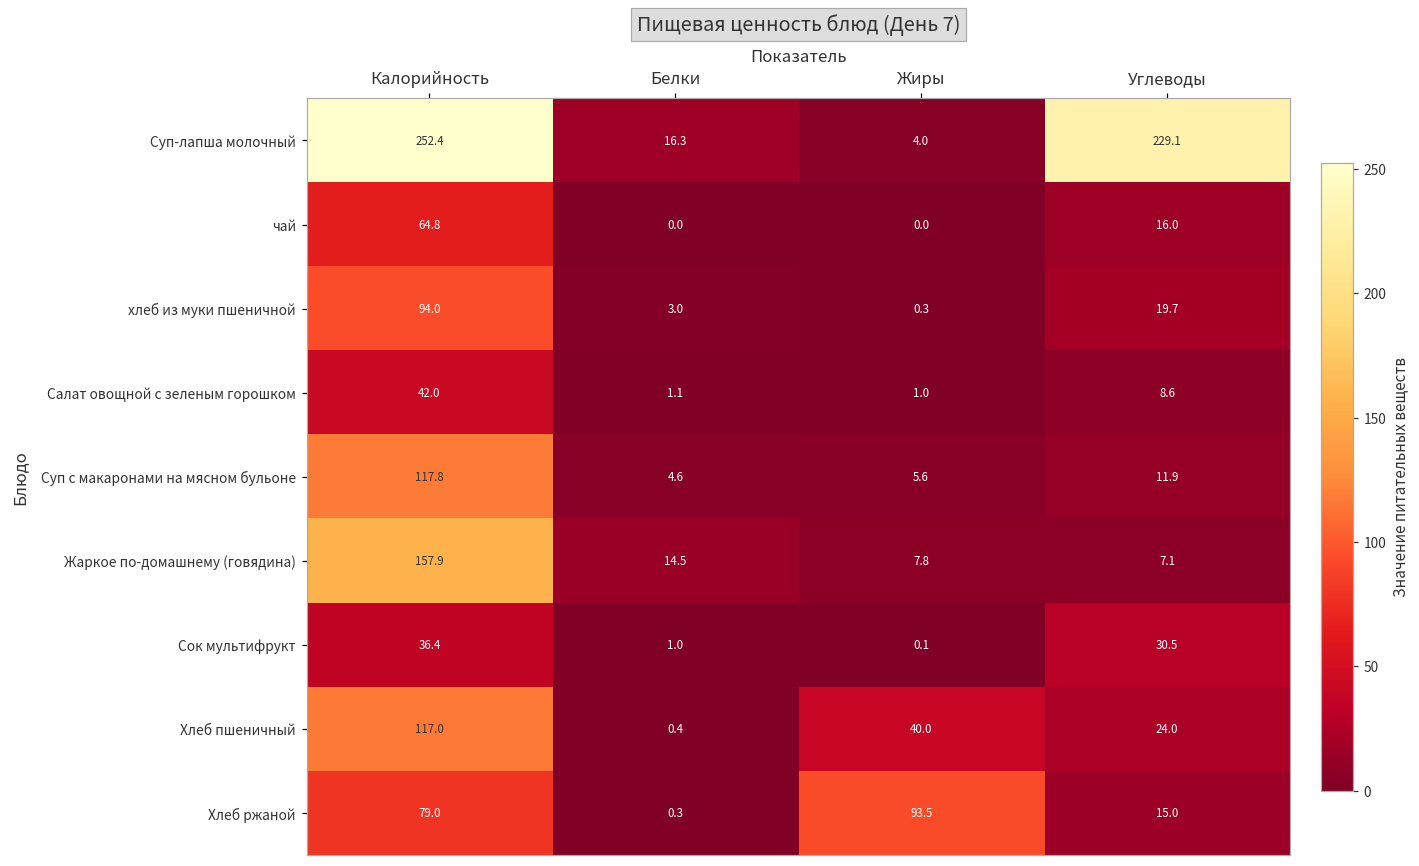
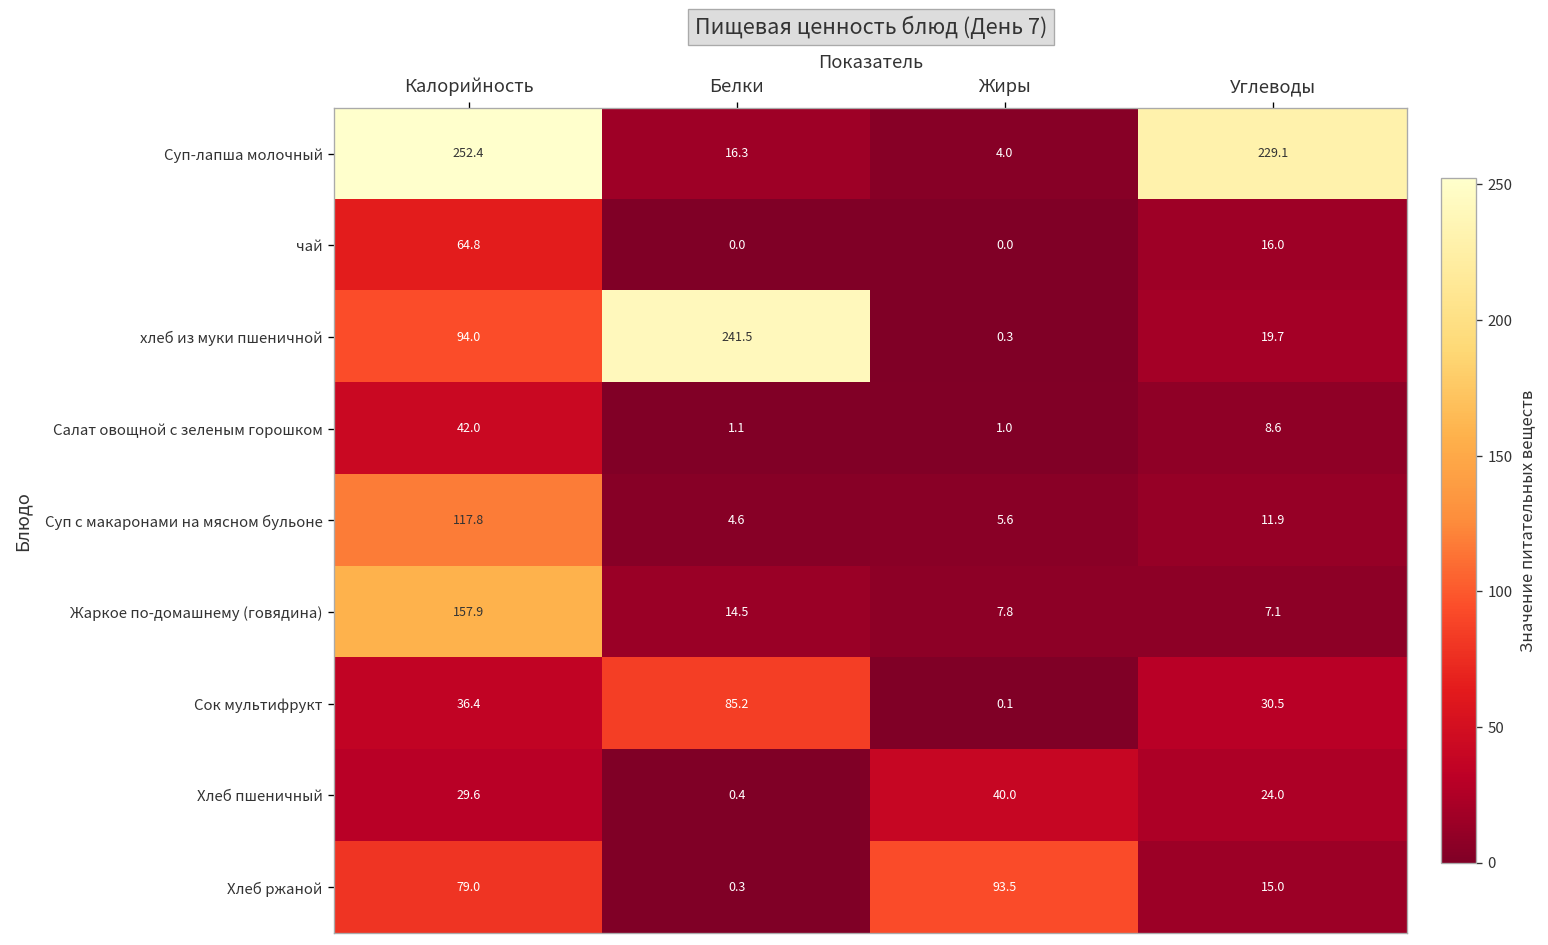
  {
    "Суп-лапша молочный": {
      "Калорийность": 252.4,
      "Белки": 16.3,
      "Жиры": 4.0,
      "Углеводы": 229.1
    },
    "чай": {
      "Калорийность": 64.8,
      "Белки": 0.0,
      "Жиры": 0.0,
      "Углеводы": 16.0
    },
    "хлеб из муки пшеничной": {
      "Калорийность": 94.0,
-     "Белки": 3.0,
+     "Белки": 241.5,
      "Жиры": 0.3,
      "Углеводы": 19.7
    },
    "Салат овощной с зеленым горошком": {
      "Калорийность": 42.0,
      "Белки": 1.1,
      "Жиры": 1.0,
      "Углеводы": 8.6
    },
    "Суп с макаронами на мясном бульоне": {
      "Калорийность": 117.8,
      "Белки": 4.6,
      "Жиры": 5.6,
      "Углеводы": 11.9
    },
    "Жаркое по-домашнему (говядина)": {
      "Калорийность": 157.9,
      "Белки": 14.5,
      "Жиры": 7.8,
      "Углеводы": 7.1
    },
    "Сок мультифрукт": {
      "Калорийность": 36.4,
-     "Белки": 1.0,
+     "Белки": 85.2,
      "Жиры": 0.1,
      "Углеводы": 30.5
    },
    "Хлеб пшеничный": {
-     "Калорийность": 117.0,
+     "Калорийность": 29.6,
      "Белки": 0.4,
      "Жиры": 40.0,
      "Углеводы": 24.0
    },
    "Хлеб ржаной": {
      "Калорийность": 79.0,
      "Белки": 0.3,
      "Жиры": 93.5,
      "Углеводы": 15.0
    }
  }
